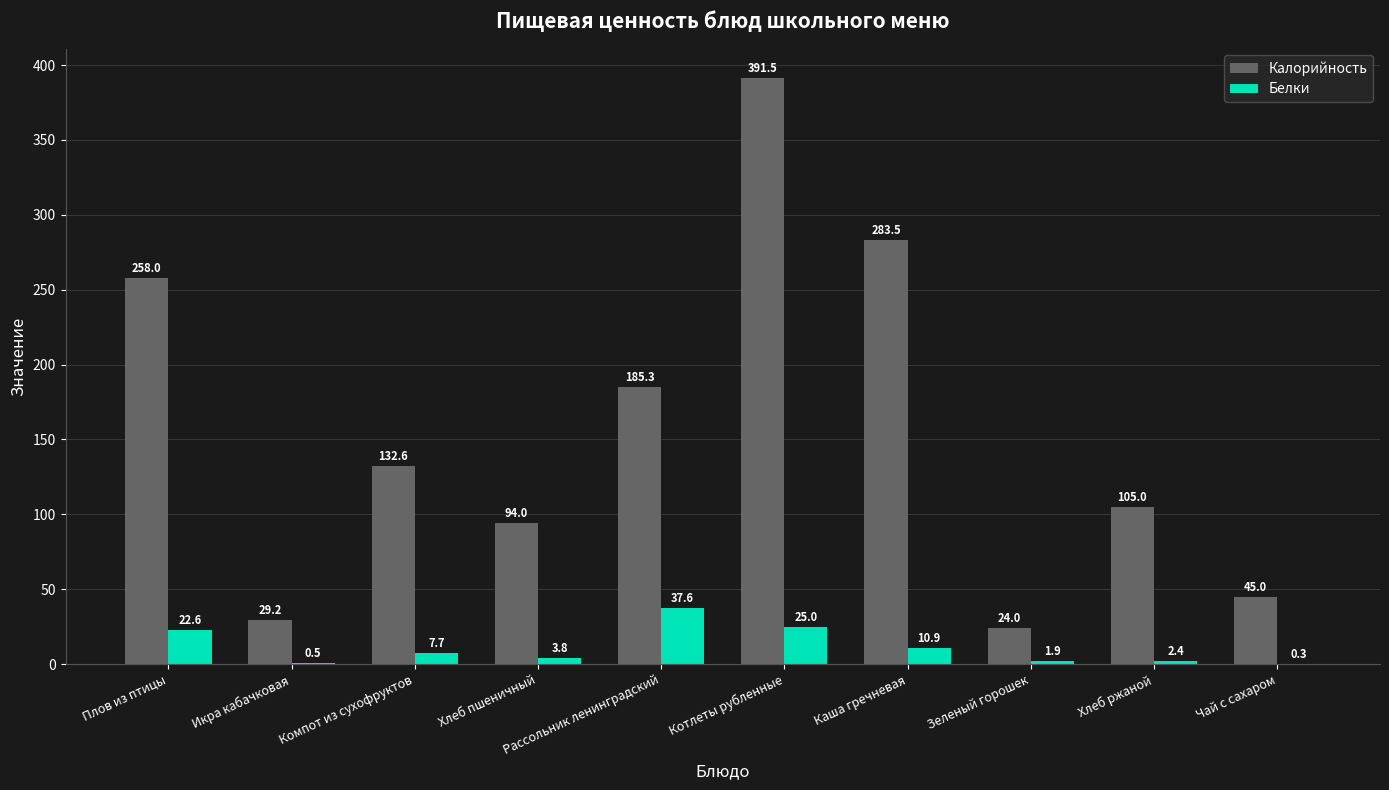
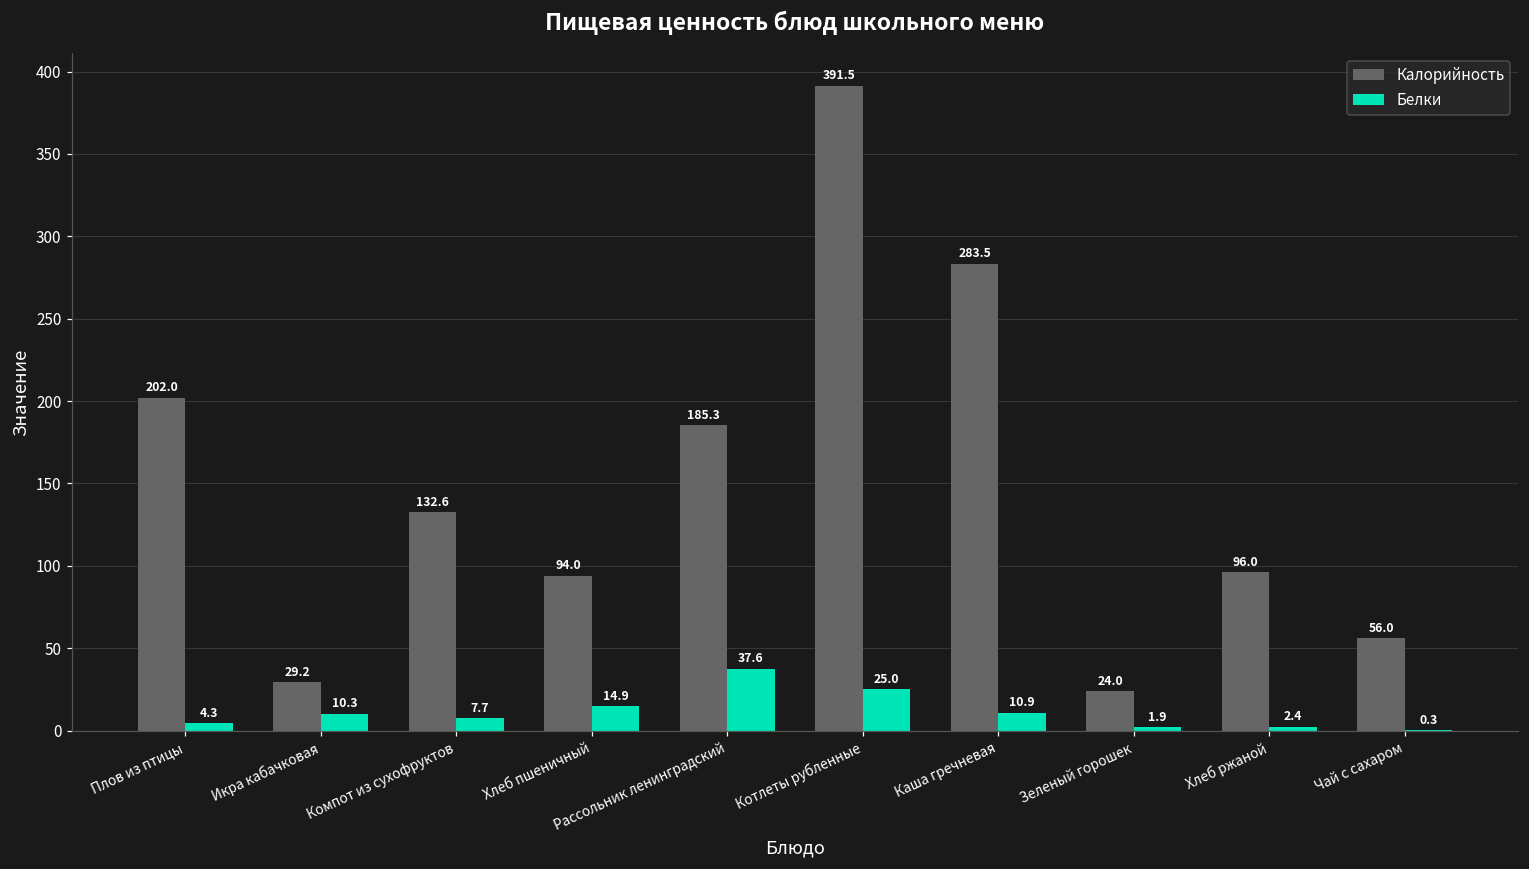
  {
    "Калорийность": {
-     "Плов из птицы": 258.0,
+     "Плов из птицы": 202.0,
      "Икра кабачковая": 29.2,
      "Компот из сухофруктов": 132.6,
      "Хлеб пшеничный": 94.0,
      "Рассольник ленинградский": 185.3,
      "Котлеты рубленные": 391.5,
      "Каша гречневая": 283.5,
      "Зеленый горошек": 24.0,
-     "Хлеб ржаной": 105.0,
-     "Чай с сахаром": 45.0
+     "Хлеб ржаной": 96.0,
+     "Чай с сахаром": 56.0
    },
    "Белки": {
-     "Плов из птицы": 22.6,
-     "Икра кабачковая": 0.5,
+     "Плов из птицы": 4.3,
+     "Икра кабачковая": 10.3,
      "Компот из сухофруктов": 7.7,
-     "Хлеб пшеничный": 3.8,
+     "Хлеб пшеничный": 14.9,
      "Рассольник ленинградский": 37.6,
      "Котлеты рубленные": 25.0,
      "Каша гречневая": 10.9,
      "Зеленый горошек": 1.9,
      "Хлеб ржаной": 2.4,
      "Чай с сахаром": 0.3
    }
  }
